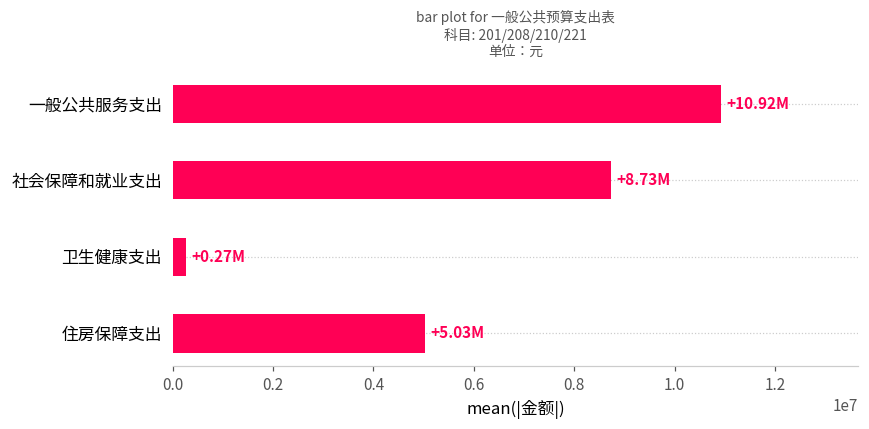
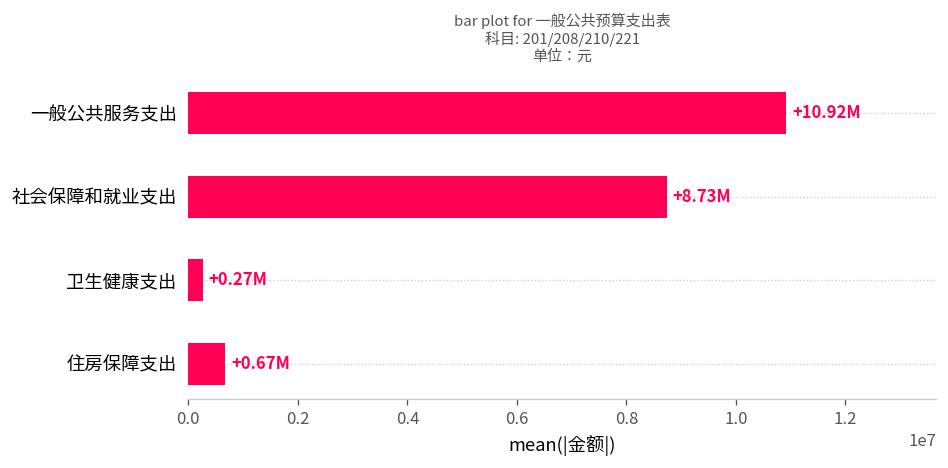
  {
    "一般公共服务支出": "+10.92M",
    "社会保障和就业支出": "+8.73M",
    "卫生健康支出": "+0.27M",
-   "住房保障支出": "+5.03M"
+   "住房保障支出": "+0.67M"
  }
